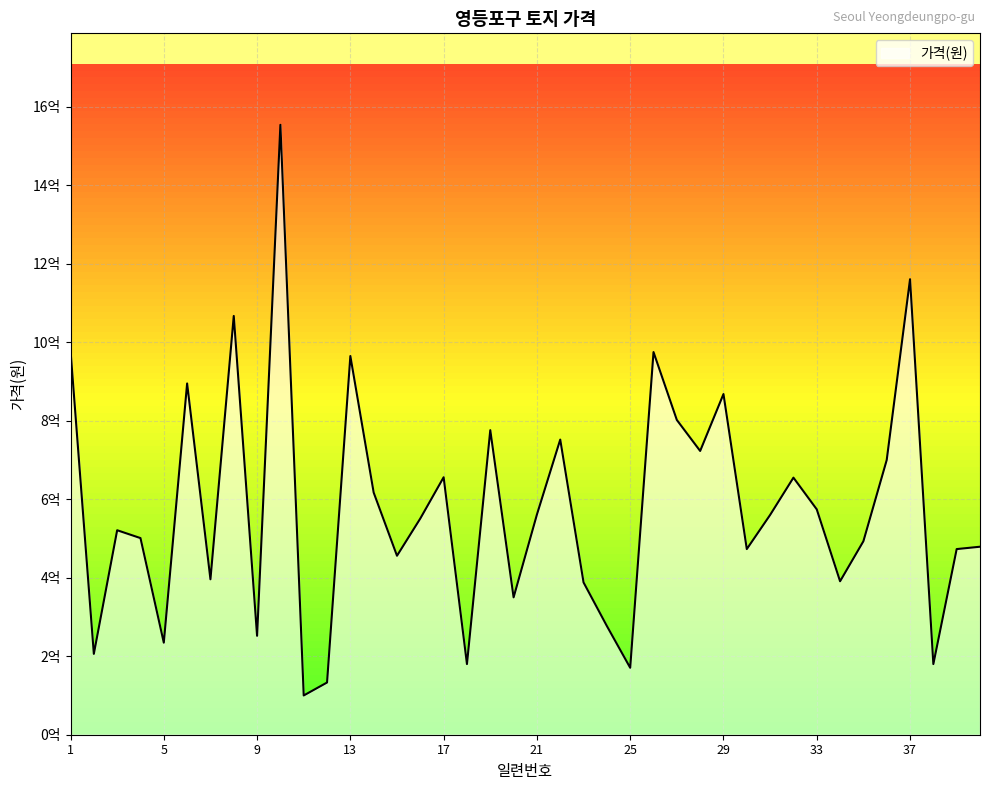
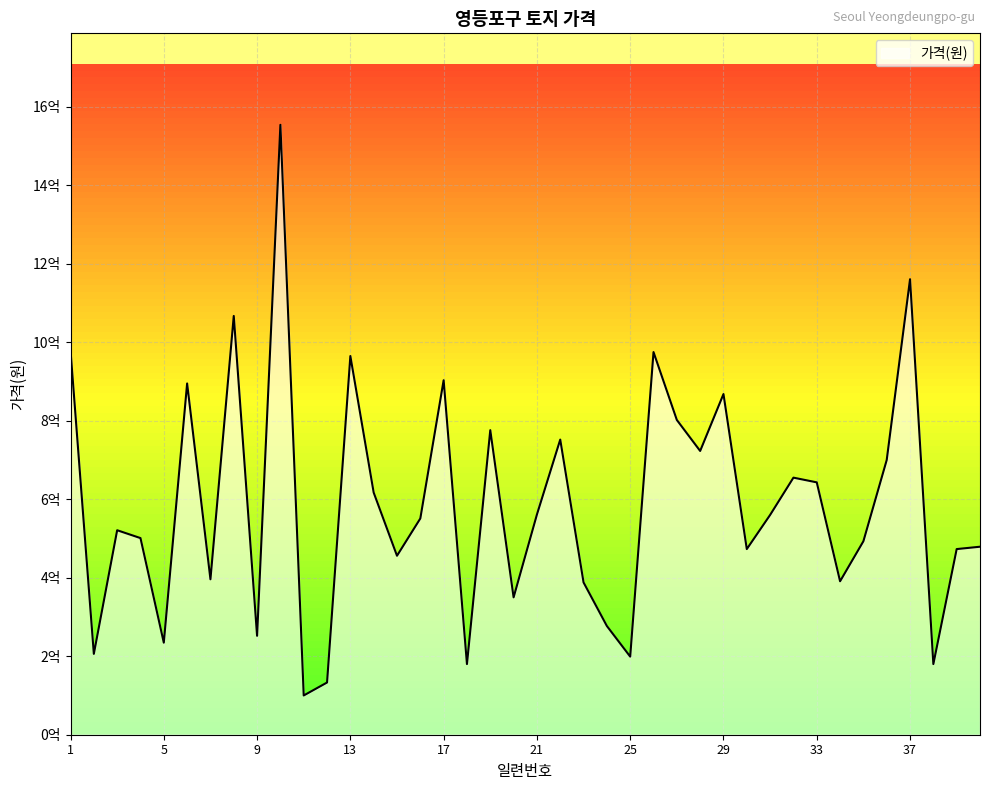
  {
    "1": "9.8억",
    "5": "2.3억",
    "9": "2.5억",
    "13": "9.6억",
-   "17": "6.6억",
+   "17": "9.0억",
    "21": "5.6억",
-   "25": "1.7억",
+   "25": "2.0억",
    "29": "8.7억",
-   "33": "5.7억",
+   "33": "6.4억",
    "37": "11.6억"
  }
